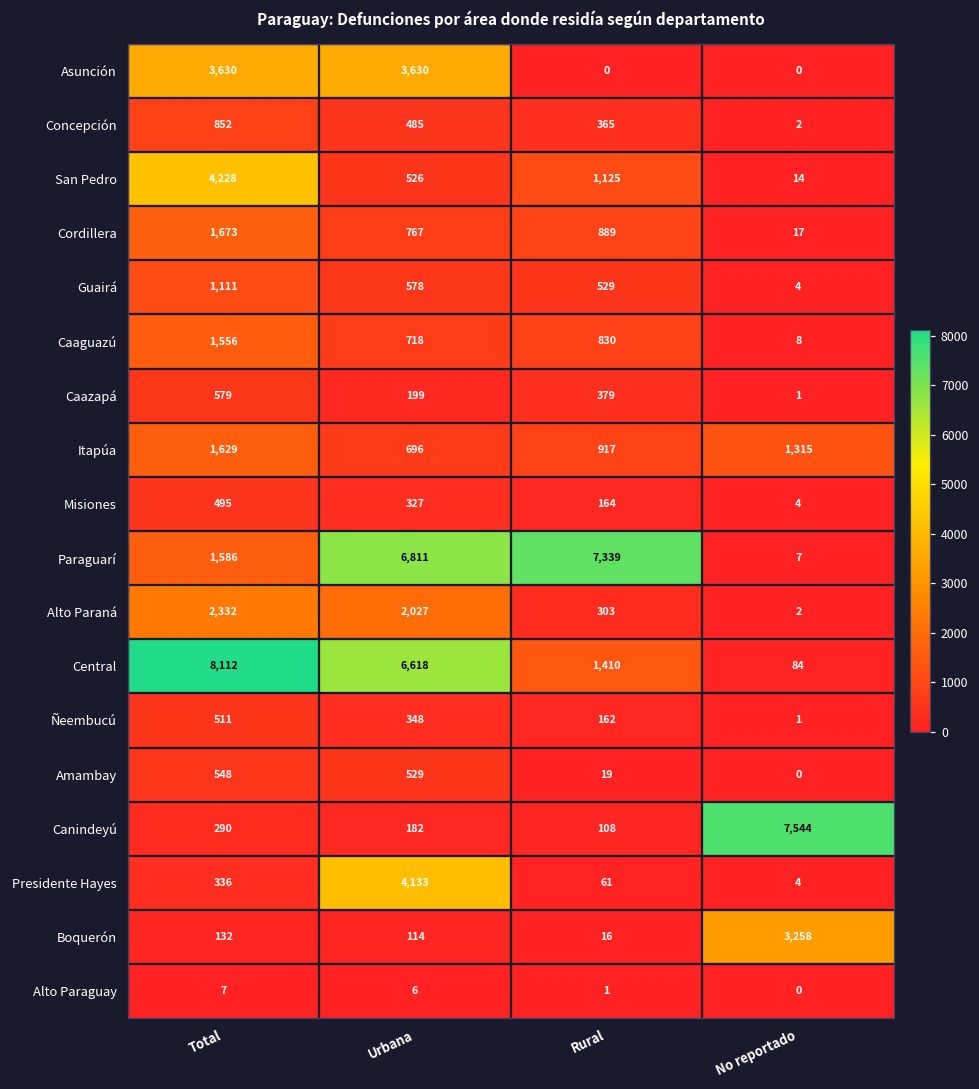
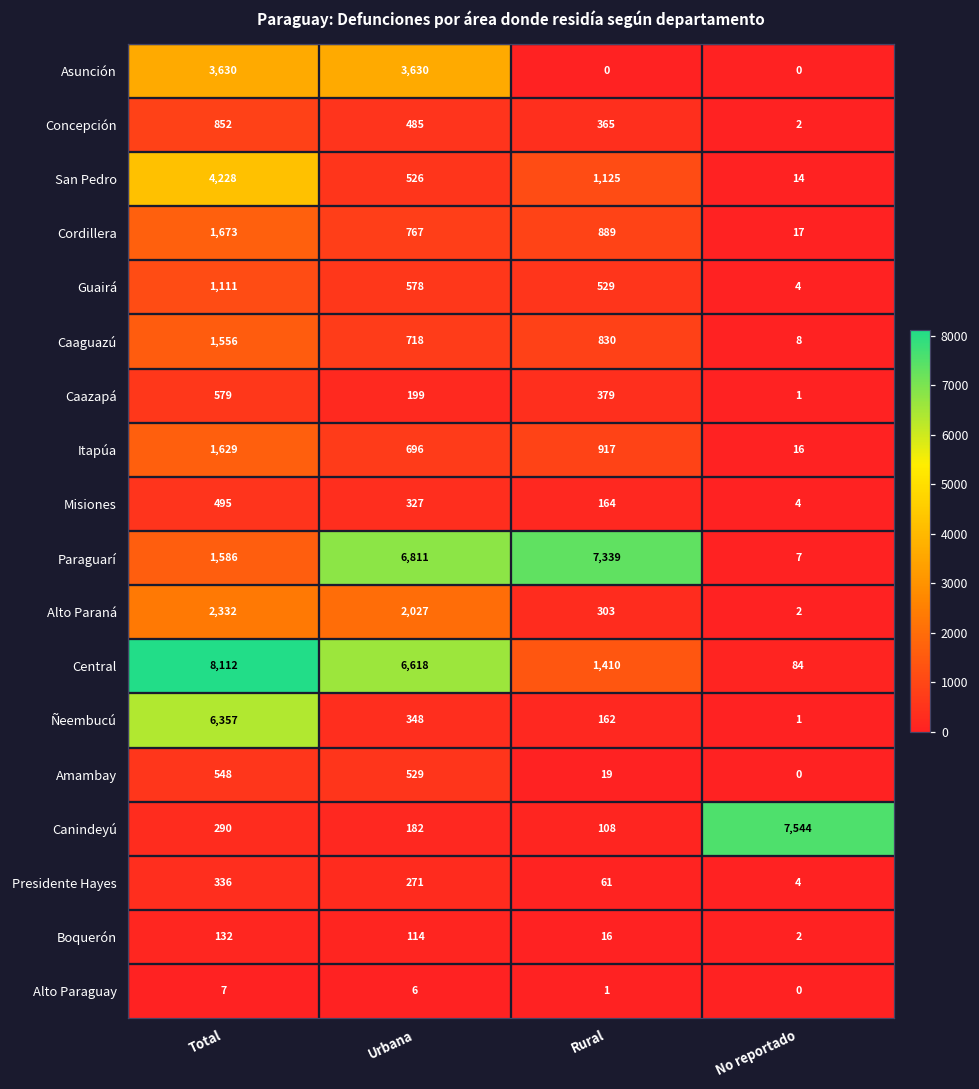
  {
    "Asunción": {
      "Total": "3,630",
      "Urbana": "3,630",
      "Rural": "0",
      "No reportado": "0"
    },
    "Concepción": {
      "Total": "852",
      "Urbana": "485",
      "Rural": "365",
      "No reportado": "2"
    },
    "San Pedro": {
      "Total": "4,228",
      "Urbana": "526",
      "Rural": "1,125",
      "No reportado": "14"
    },
    "Cordillera": {
      "Total": "1,673",
      "Urbana": "767",
      "Rural": "889",
      "No reportado": "17"
    },
    "Guairá": {
      "Total": "1,111",
      "Urbana": "578",
      "Rural": "529",
      "No reportado": "4"
    },
    "Caaguazú": {
      "Total": "1,556",
      "Urbana": "718",
      "Rural": "830",
      "No reportado": "8"
    },
    "Caazapá": {
      "Total": "579",
      "Urbana": "199",
      "Rural": "379",
      "No reportado": "1"
    },
    "Itapúa": {
      "Total": "1,629",
      "Urbana": "696",
      "Rural": "917",
-     "No reportado": "1,315"
+     "No reportado": "16"
    },
    "Misiones": {
      "Total": "495",
      "Urbana": "327",
      "Rural": "164",
      "No reportado": "4"
    },
    "Paraguarí": {
      "Total": "1,586",
      "Urbana": "6,811",
      "Rural": "7,339",
      "No reportado": "7"
    },
    "Alto Paraná": {
      "Total": "2,332",
      "Urbana": "2,027",
      "Rural": "303",
      "No reportado": "2"
    },
    "Central": {
      "Total": "8,112",
      "Urbana": "6,618",
      "Rural": "1,410",
      "No reportado": "84"
    },
    "Ñeembucú": {
-     "Total": "511",
+     "Total": "6,357",
      "Urbana": "348",
      "Rural": "162",
      "No reportado": "1"
    },
    "Amambay": {
      "Total": "548",
      "Urbana": "529",
      "Rural": "19",
      "No reportado": "0"
    },
    "Canindeyú": {
      "Total": "290",
      "Urbana": "182",
      "Rural": "108",
      "No reportado": "7,544"
    },
    "Presidente Hayes": {
      "Total": "336",
-     "Urbana": "4,133",
+     "Urbana": "271",
      "Rural": "61",
      "No reportado": "4"
    },
    "Boquerón": {
      "Total": "132",
      "Urbana": "114",
      "Rural": "16",
-     "No reportado": "3,258"
+     "No reportado": "2"
    },
    "Alto Paraguay": {
      "Total": "7",
      "Urbana": "6",
      "Rural": "1",
      "No reportado": "0"
    }
  }
